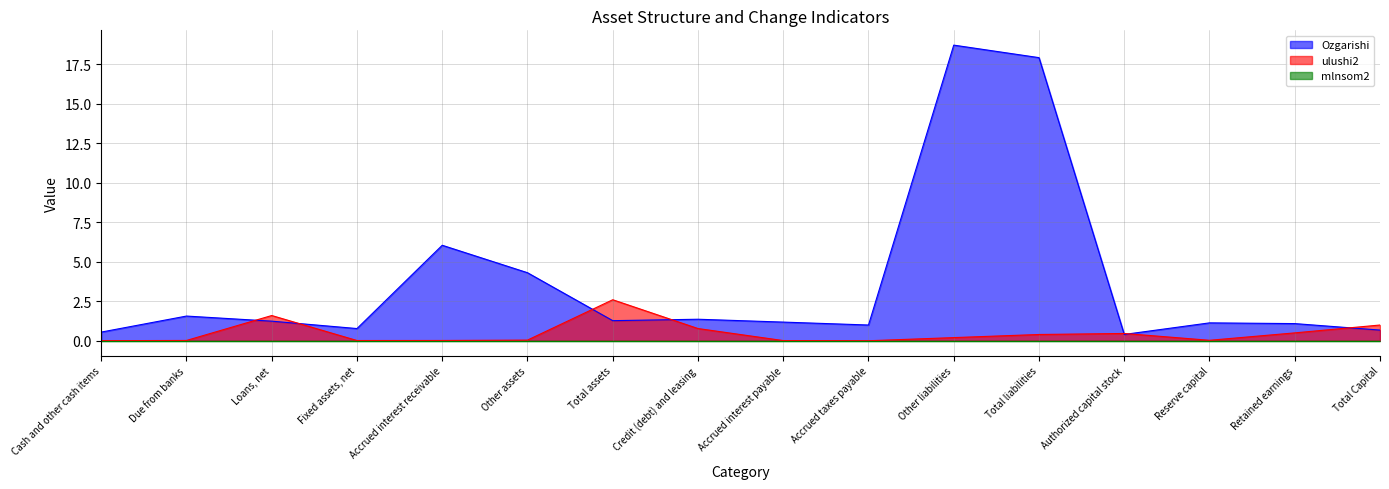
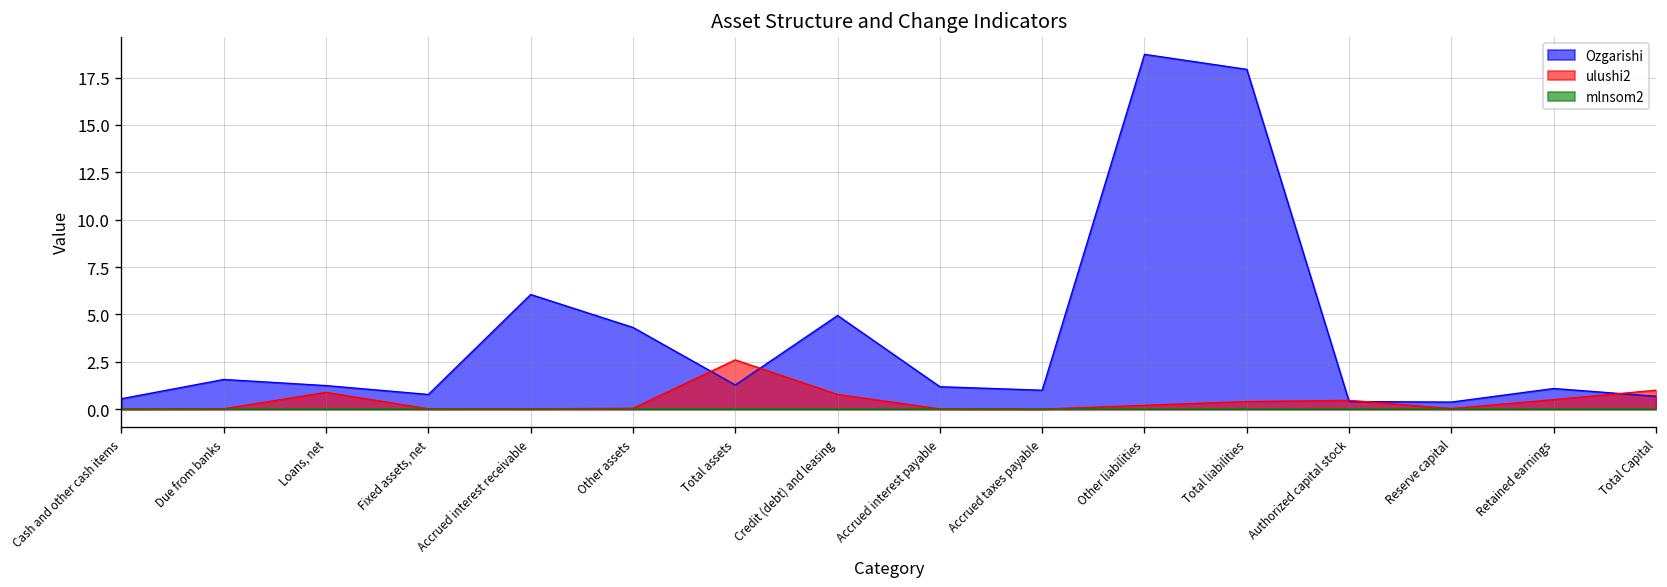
  {
    "Ozgarishi": {
      "Cash and other cash items": 0.6,
      "Due from banks": 1.6,
      "Loans, net": 1.2,
      "Fixed assets, net": 0.8,
      "Accrued interest receivable": 6.1,
      "Other assets": 4.3,
      "Total assets": 1.3,
-     "Credit (debt) and leasing": 1.4,
+     "Credit (debt) and leasing": 4.9,
      "Accrued interest payable": 1.2,
      "Accrued taxes payable": 1.0,
      "Other liabilities": 18.7,
      "Total liabilities": 17.9,
-     "Reserve capital": 1.1,
+     "Reserve capital": 0.4,
      "Retained earnings": 1.1,
      "Total Capital": 0.7
    },
    "ulushi2": {
-     "Loans, net": 1.6,
+     "Loans, net": 0.9,
      "Total assets": 2.6,
      "Credit (debt) and leasing": 0.8,
      "Other liabilities": 0.2,
      "Total liabilities": 0.4,
      "Retained earnings": 0.5,
      "Total Capital": 1.0
    },
    "mlnsom2": {
      "Loans, net": 0.0,
      "Total assets": 0.0,
      "Credit (debt) and leasing": 0.0,
      "Other liabilities": 0.0,
      "Total liabilities": 0.0,
      "Authorized capital stock": 0.0,
      "Retained earnings": 0.0,
      "Total Capital": 0.0
    }
  }
